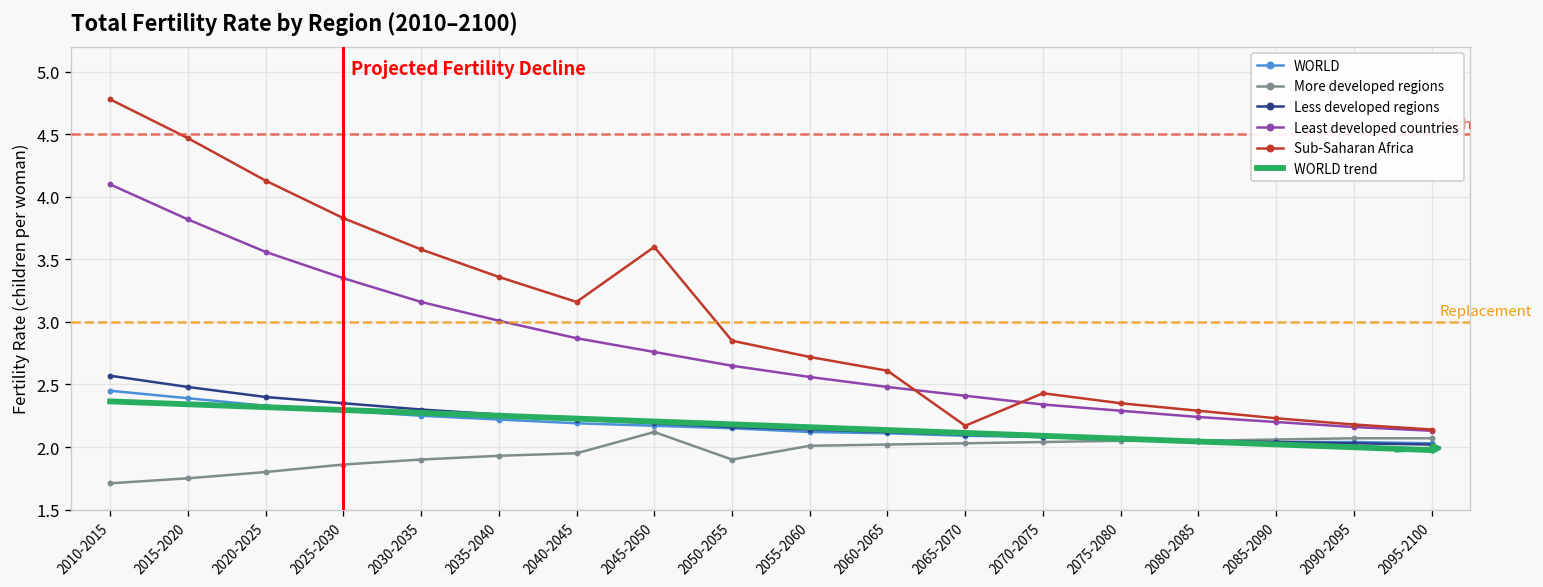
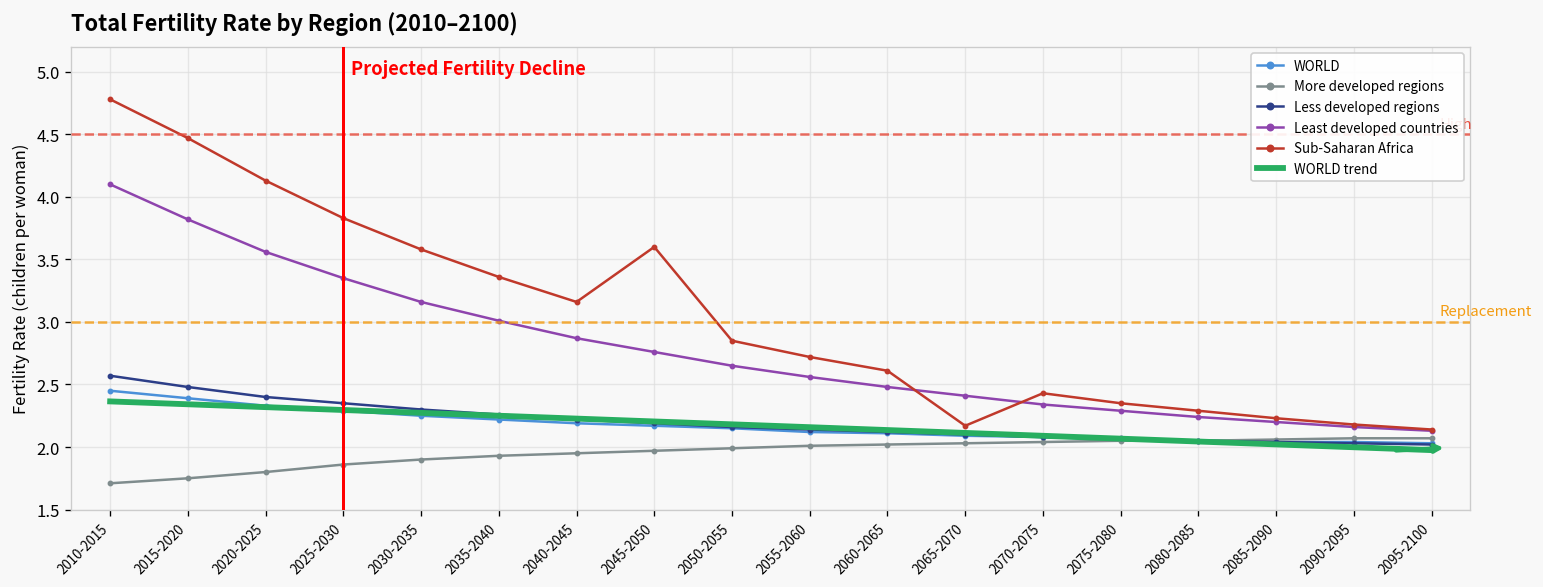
  {
    "WORLD": {
      "2010-2015": 2.45,
      "2015-2020": 2.39,
      "2035-2040": 2.22,
      "2040-2045": 2.19
    },
    "More developed regions": {
      "2010-2015": 1.71,
      "2015-2020": 1.75,
      "2020-2025": 1.80,
      "2025-2030": 1.86,
      "2030-2035": 1.90,
      "2035-2040": 1.93,
      "2040-2045": 1.95,
-     "2045-2050": 2.12,
-     "2050-2055": 1.90,
+     "2045-2050": 1.97,
+     "2050-2055": 1.99,
      "2055-2060": 2.01,
      "2060-2065": 2.02,
      "2065-2070": 2.03,
      "2070-2075": 2.04,
      "2090-2095": 2.07,
      "2095-2100": 2.07
    },
    "Less developed regions": {
      "2010-2015": 2.57,
      "2015-2020": 2.48,
      "2020-2025": 2.40,
      "2025-2030": 2.35,
      "2030-2035": 2.30
    },
    "Least developed countries": {
      "2010-2015": 4.10,
      "2015-2020": 3.82,
      "2020-2025": 3.56,
      "2025-2030": 3.35,
      "2030-2035": 3.16,
      "2035-2040": 3.01,
      "2040-2045": 2.87,
      "2045-2050": 2.76,
      "2050-2055": 2.65,
      "2055-2060": 2.56,
      "2060-2065": 2.48,
      "2065-2070": 2.41,
      "2070-2075": 2.34,
      "2075-2080": 2.29,
      "2080-2085": 2.24,
      "2085-2090": 2.20
    },
    "Sub-Saharan Africa": {
      "2010-2015": 4.78,
      "2015-2020": 4.47,
      "2020-2025": 4.13,
      "2025-2030": 3.83,
      "2030-2035": 3.58,
      "2035-2040": 3.36,
      "2040-2045": 3.16,
      "2045-2050": 3.60,
      "2050-2055": 2.85,
      "2055-2060": 2.72,
      "2060-2065": 2.61,
      "2065-2070": 2.17,
      "2070-2075": 2.43,
      "2075-2080": 2.35,
      "2080-2085": 2.29,
      "2085-2090": 2.23
    },
    "WORLD trend": {
      "2010-2015": 2.36,
      "2015-2020": 2.34,
      "2090-2095": 2.00,
      "2095-2100": 1.98
    }
  }
